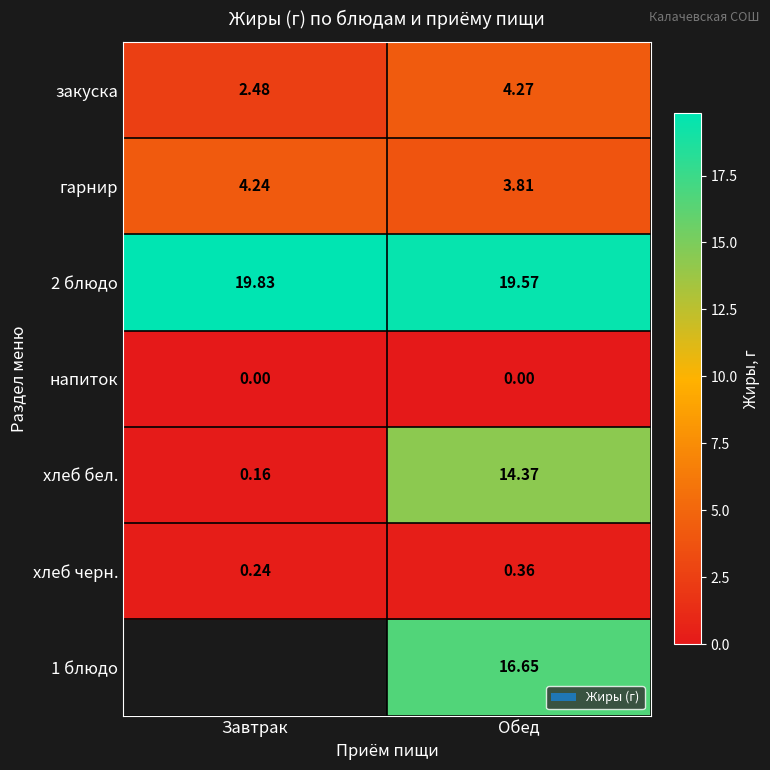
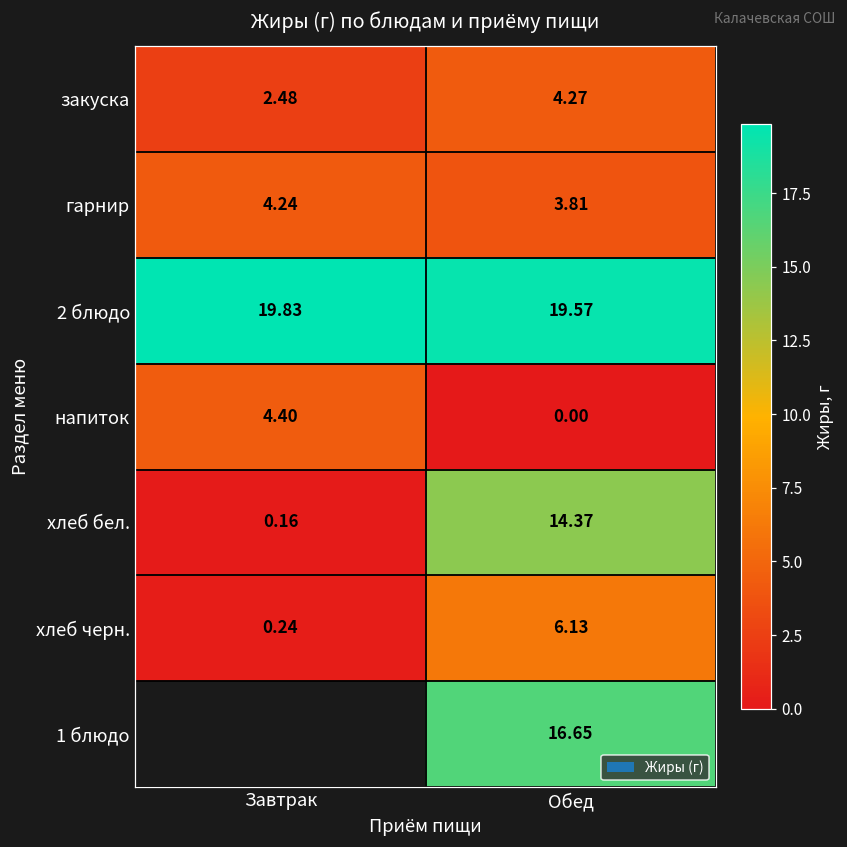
  {
    "закуска": {
      "Завтрак": 2.48,
      "Обед": 4.27
    },
    "гарнир": {
      "Завтрак": 4.24,
      "Обед": 3.81
    },
    "2 блюдо": {
      "Завтрак": 19.83,
      "Обед": 19.57
    },
    "напиток": {
-     "Завтрак": 0.00,
+     "Завтрак": 4.40,
      "Обед": 0.00
    },
    "хлеб бел.": {
      "Завтрак": 0.16,
      "Обед": 14.37
    },
    "хлеб черн.": {
      "Завтрак": 0.24,
-     "Обед": 0.36
+     "Обед": 6.13
    },
    "1 блюдо": {
      "Обед": 16.65
    }
  }
